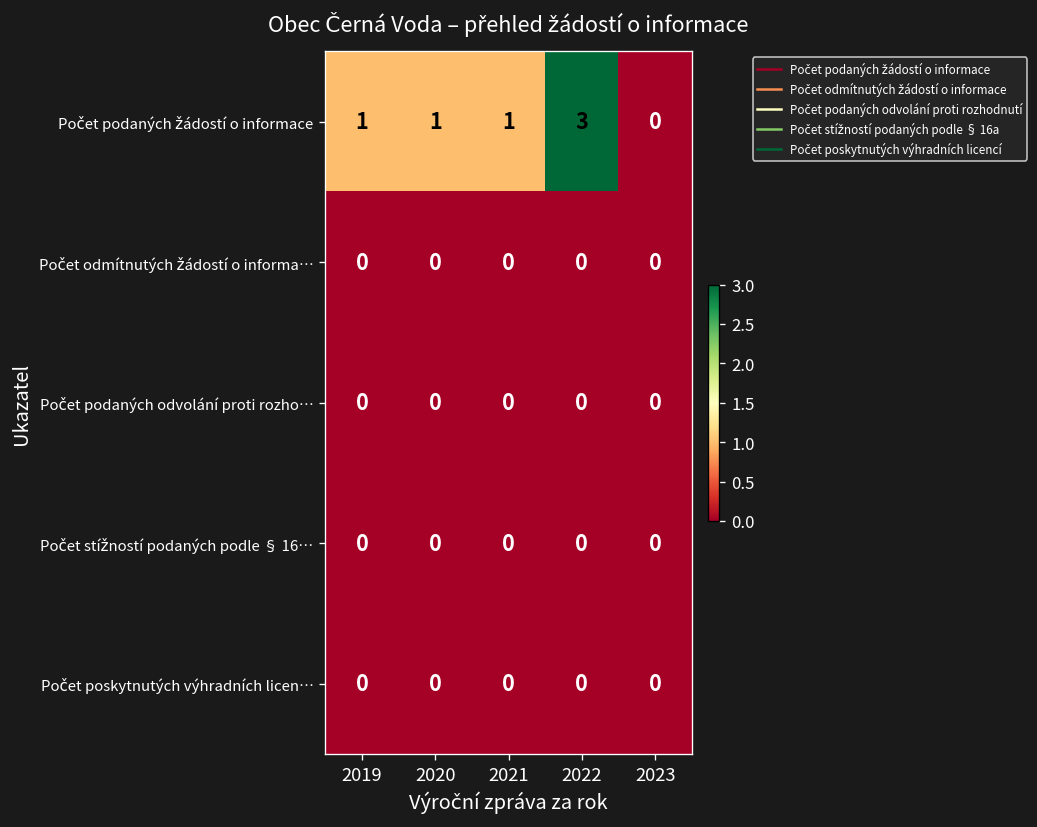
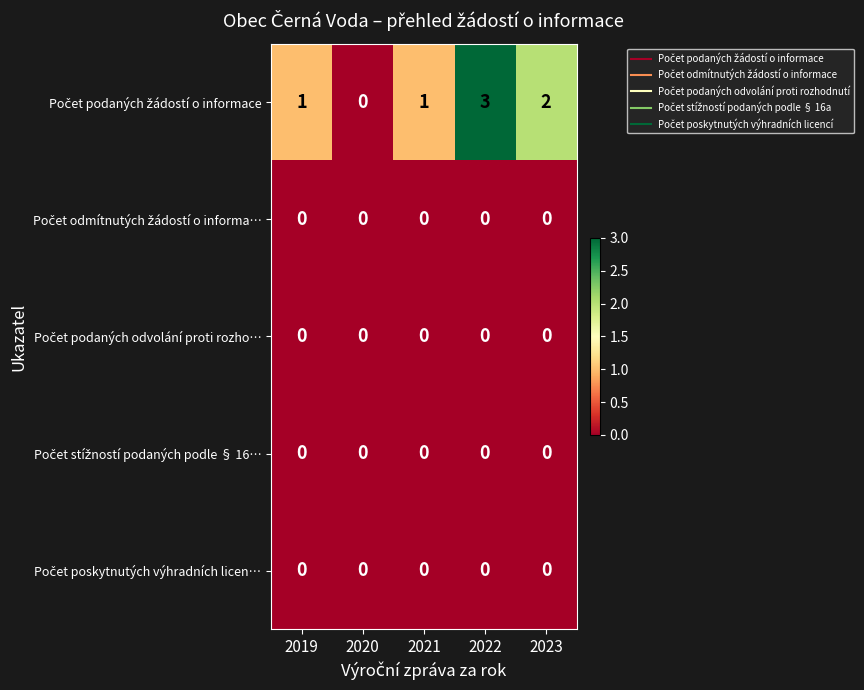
  {
    "Počet podaných žádostí o informace": {
      "2019": 1,
-     "2020": 1,
+     "2020": 0,
      "2021": 1,
      "2022": 3,
-     "2023": 0
+     "2023": 2
    },
    "Počet odmítnutých žádostí o informa…": {
      "2019": 0,
      "2020": 0,
      "2021": 0,
      "2022": 0,
      "2023": 0
    },
    "Počet podaných odvolání proti rozho…": {
      "2019": 0,
      "2020": 0,
      "2021": 0,
      "2022": 0,
      "2023": 0
    },
    "Počet stížností podaných podle § 16…": {
      "2019": 0,
      "2020": 0,
      "2021": 0,
      "2022": 0,
      "2023": 0
    },
    "Počet poskytnutých výhradních licen…": {
      "2019": 0,
      "2020": 0,
      "2021": 0,
      "2022": 0,
      "2023": 0
    }
  }
